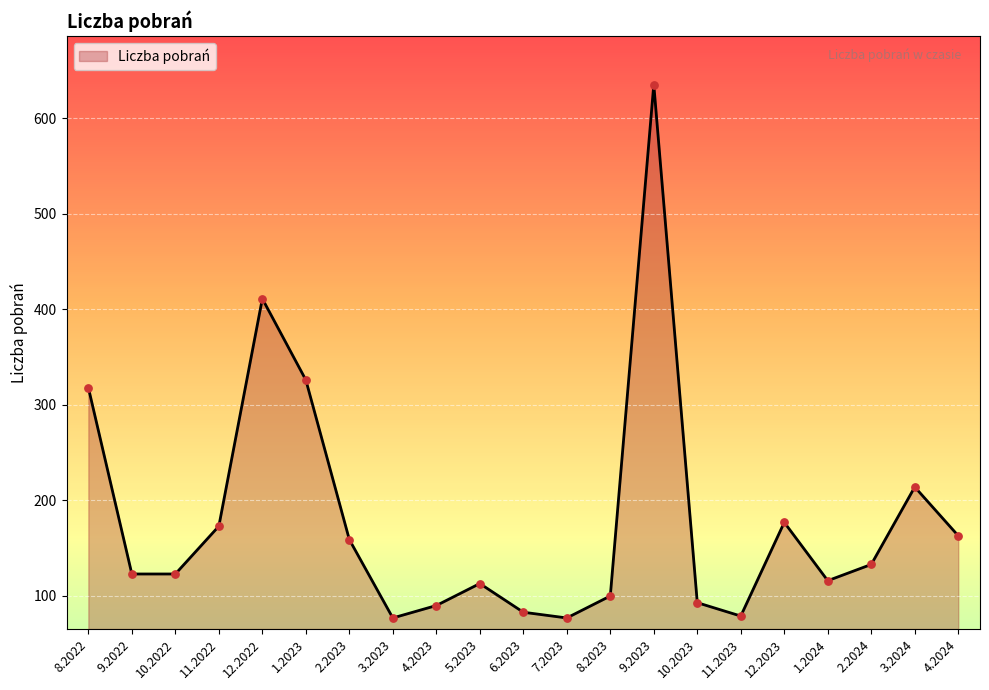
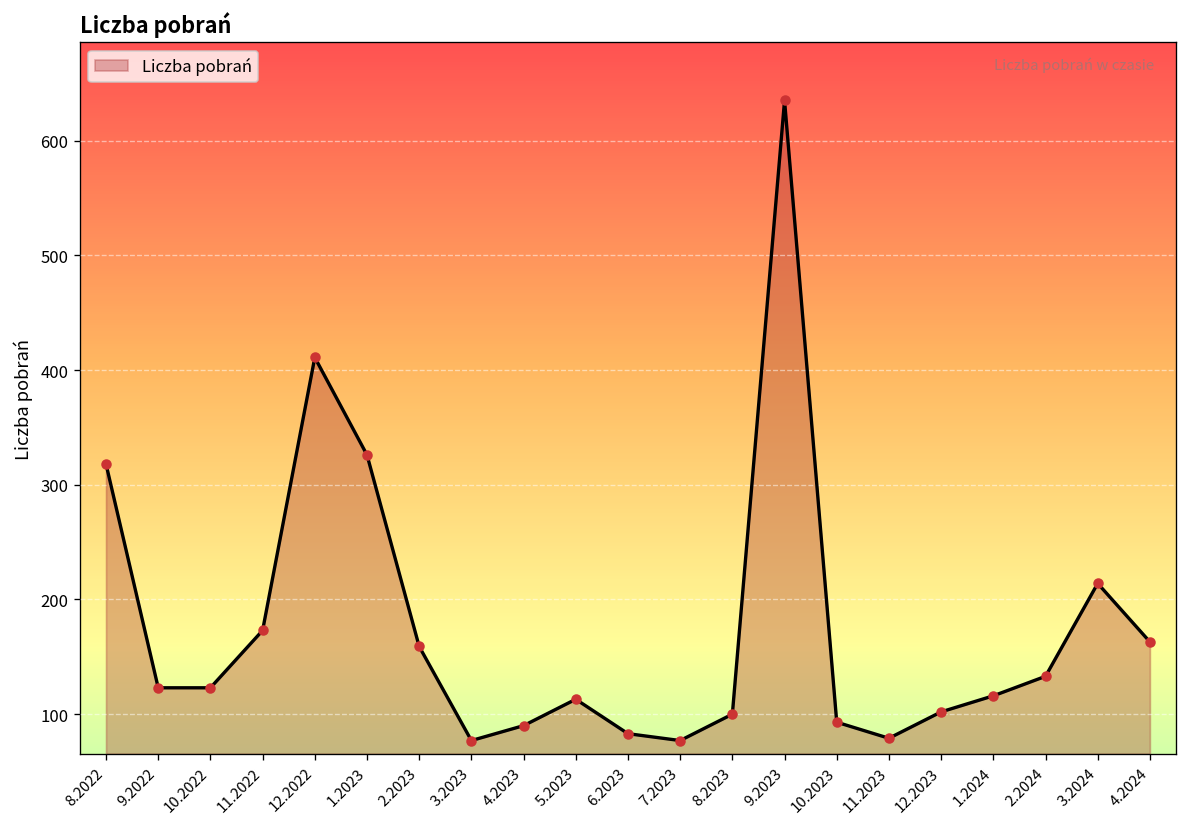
  {
    "8.2022": 320,
    "9.2022": 120,
    "10.2022": 120,
    "11.2022": 170,
    "12.2022": 410,
    "1.2023": 330,
    "2.2023": 160,
    "3.2023": 80,
    "4.2023": 90,
    "5.2023": 110,
    "6.2023": 80,
    "7.2023": 80,
    "8.2023": 100,
    "9.2023": 640,
    "10.2023": 90,
    "11.2023": 80,
-   "12.2023": 180,
+   "12.2023": 100,
    "1.2024": 120,
    "2.2024": 130,
    "3.2024": 210,
    "4.2024": 160
  }
